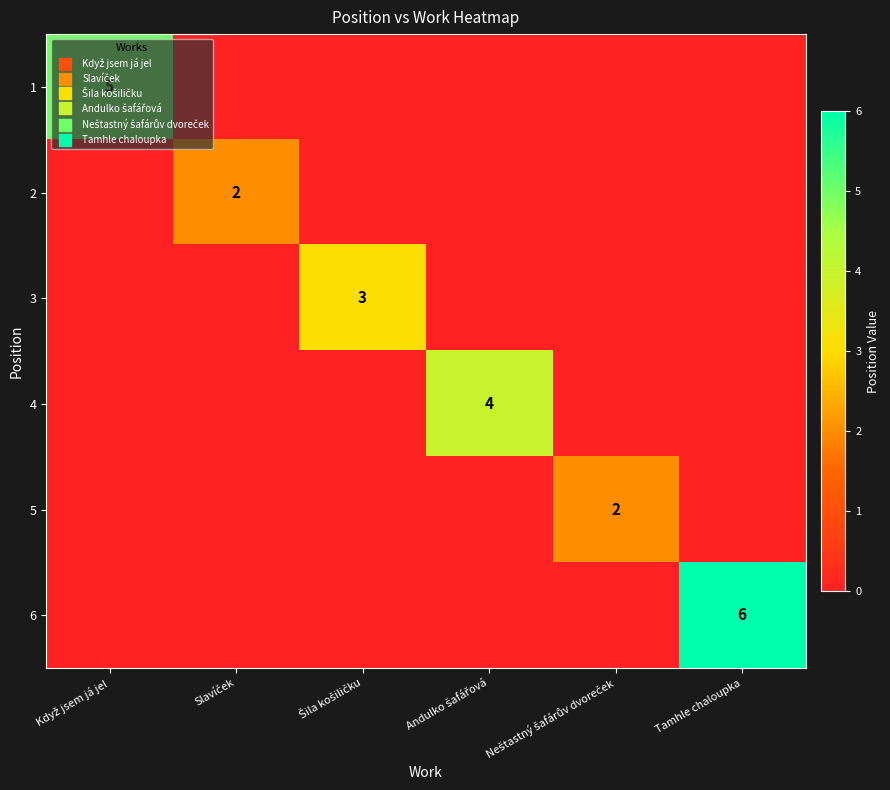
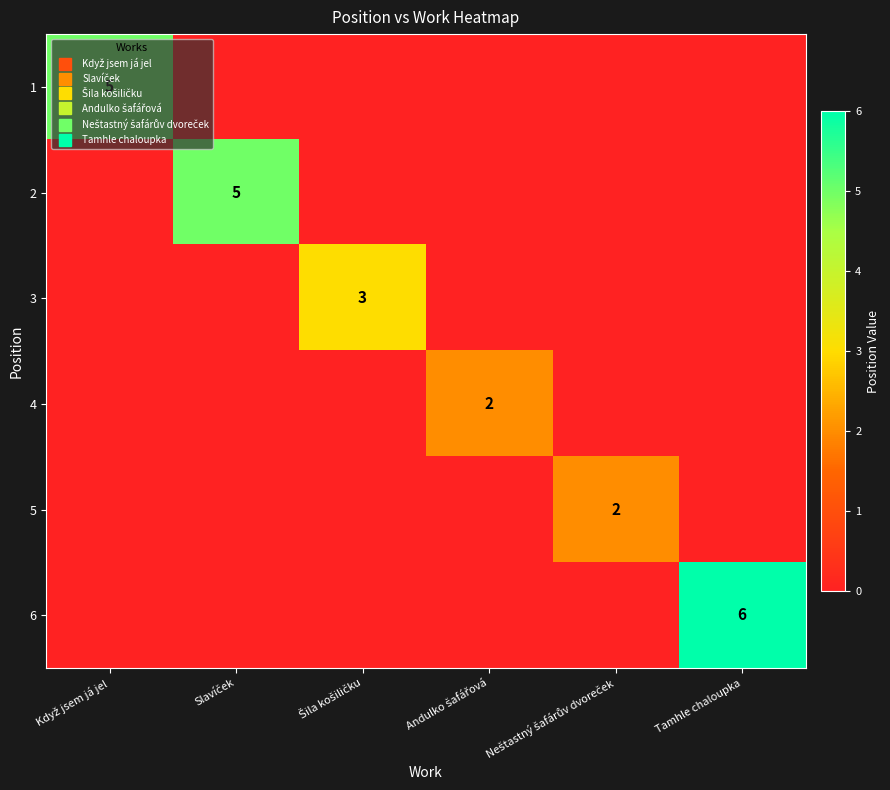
  {
    "2": {
-     "Slavíček": 2
+     "Slavíček": 5
    },
    "3": {
      "Šila košiličku": 3
    },
    "4": {
-     "Andulko šafářová": 4
+     "Andulko šafářová": 2
    },
    "5": {
      "Neštastný šafárův dvoreček": 2
    },
    "6": {
      "Tamhle chaloupka": 6
    }
  }
